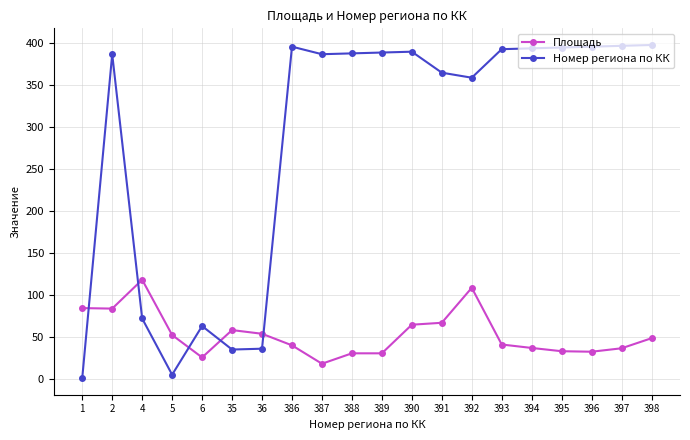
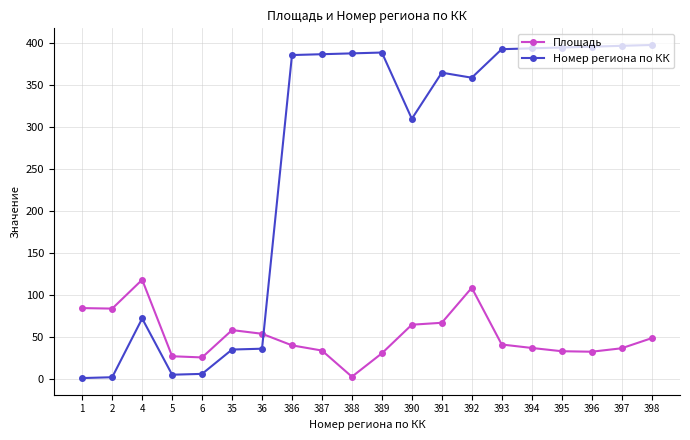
  {
    "Площадь": {
      "1": 80,
      "2": 80,
      "4": 120,
-     "5": 50,
+     "5": 30,
      "6": 30,
      "35": 60,
      "36": 50,
      "386": 40,
-     "387": 20,
-     "388": 30,
+     "387": 30,
+     "388": 0,
      "389": 30,
      "390": 60,
      "391": 70,
      "392": 110,
      "393": 40,
      "394": 40,
      "395": 30,
      "396": 30,
      "397": 40,
      "398": 50
    },
    "Номер региона по КК": {
      "1": 0,
-     "2": 390,
+     "2": 0,
      "4": 70,
      "5": 10,
-     "6": 60,
+     "6": 10,
      "35": 40,
      "36": 40,
-     "386": 400,
+     "386": 390,
      "387": 390,
      "388": 390,
      "389": 390,
-     "390": 390,
+     "390": 310,
      "391": 370,
      "392": 360,
      "393": 390
    }
  }
